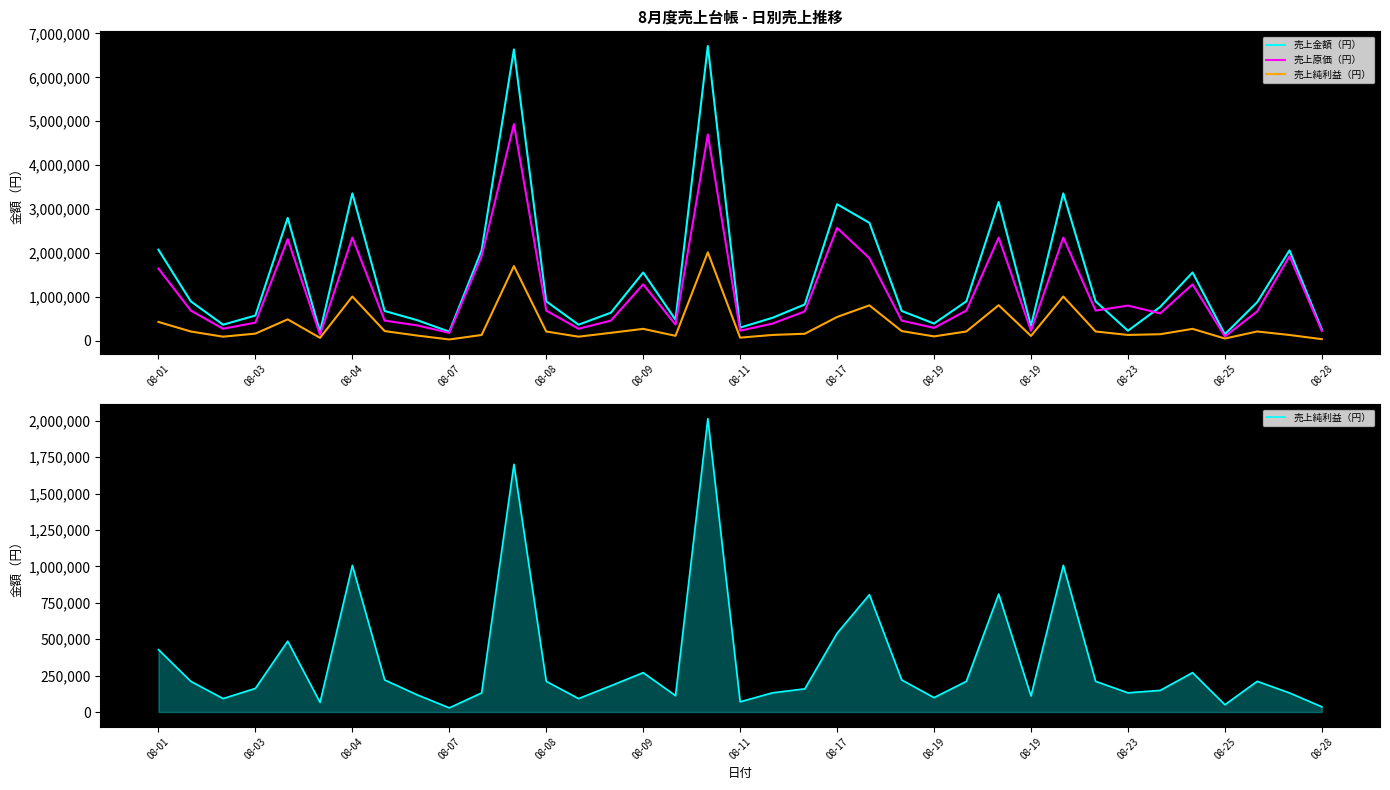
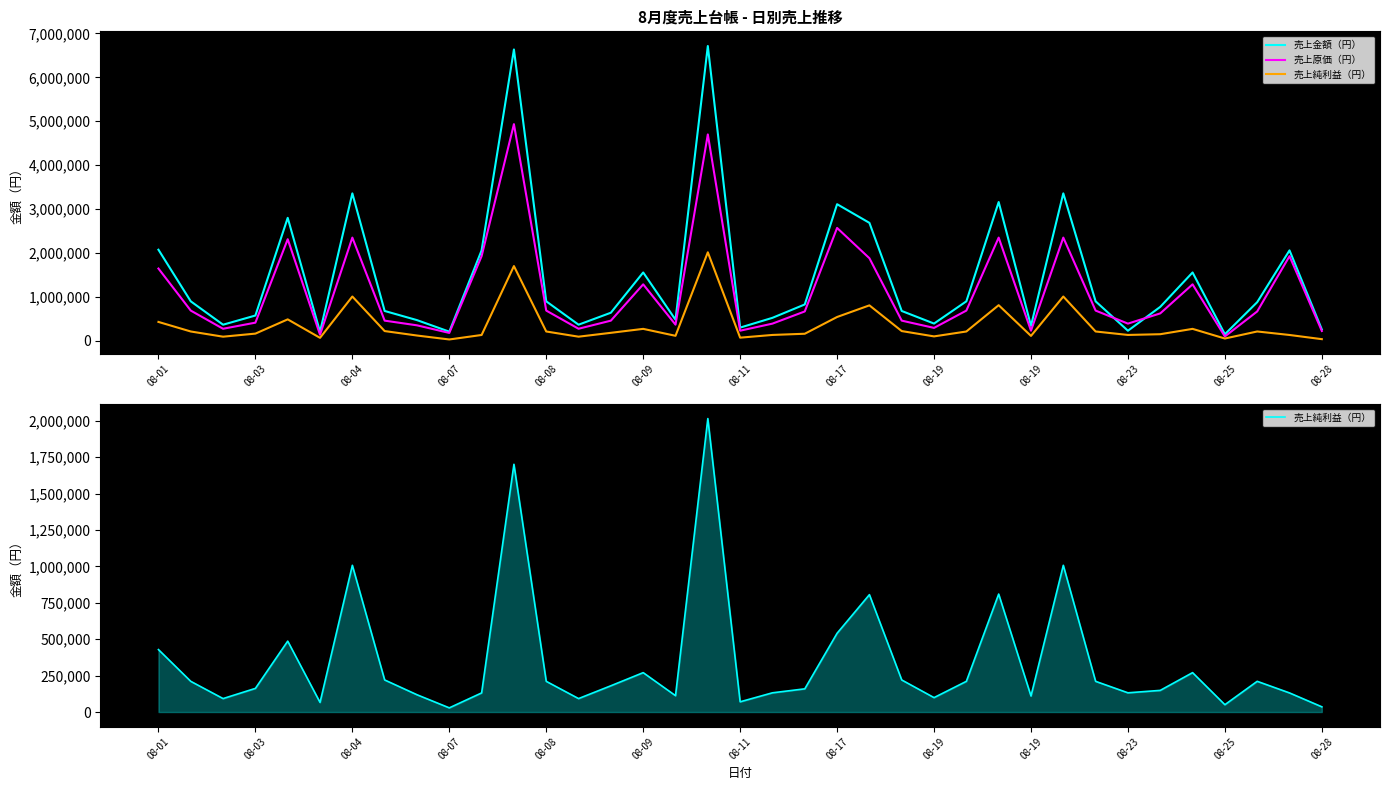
  {
    "8月度売上台帳 - 日別売上推移": {
      "売上金額（円）": {
        "08-17": "3,100,000",
        "08-23": "200,000"
      },
      "売上原価（円）": {
        "08-17": "2,600,000",
-       "08-23": "800,000"
+       "08-23": "400,000"
      }
    }
  }
